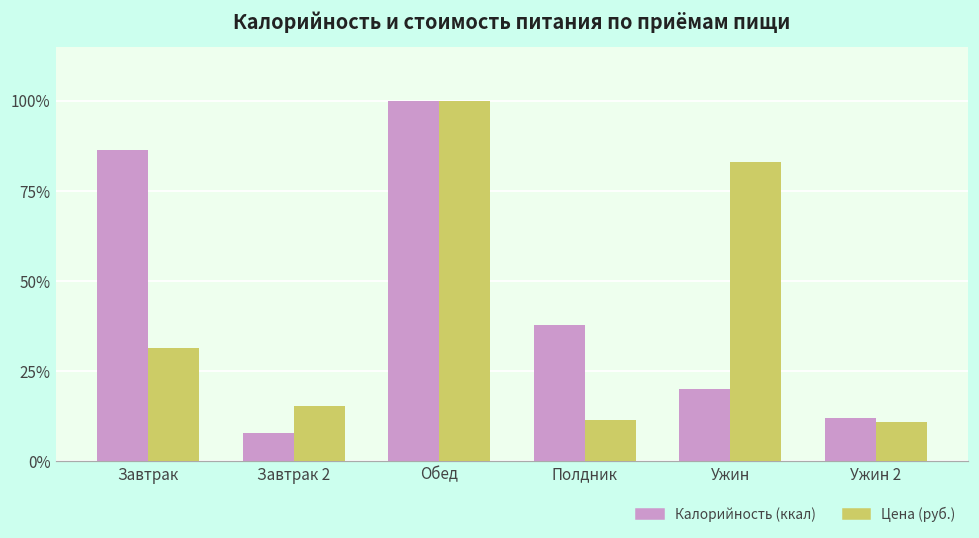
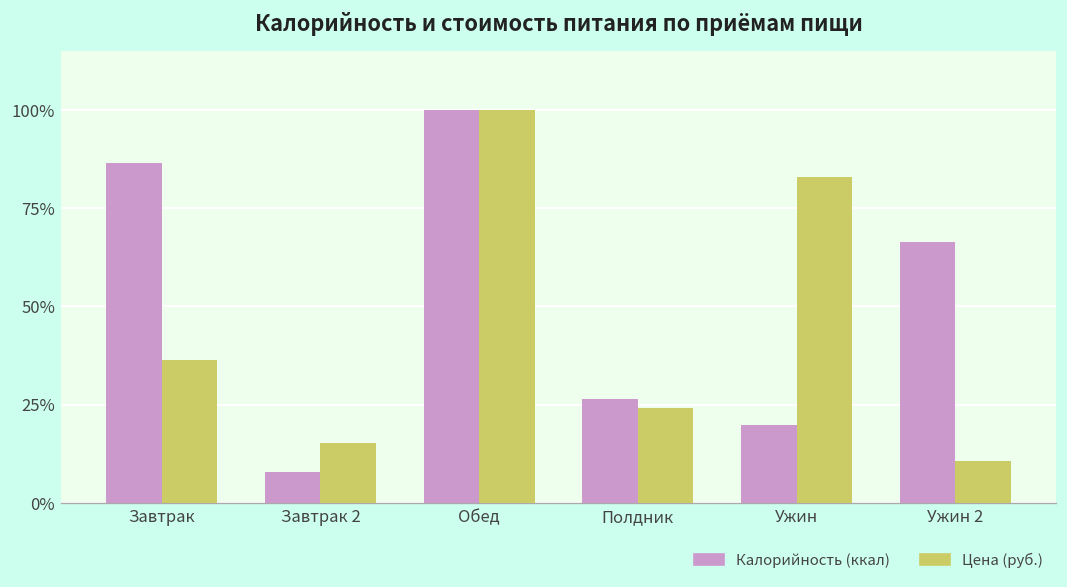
  {
    "Калорийность (ккал)": {
      "Завтрак": "86%",
      "Завтрак 2": "8%",
      "Обед": "100%",
-     "Полдник": "38%",
+     "Полдник": "27%",
      "Ужин": "20%",
-     "Ужин 2": "12%"
+     "Ужин 2": "66%"
    },
    "Цена (руб.)": {
-     "Завтрак": "31%",
+     "Завтрак": "36%",
      "Завтрак 2": "15%",
      "Обед": "100%",
-     "Полдник": "11%",
+     "Полдник": "24%",
      "Ужин": "83%",
      "Ужин 2": "11%"
    }
  }
